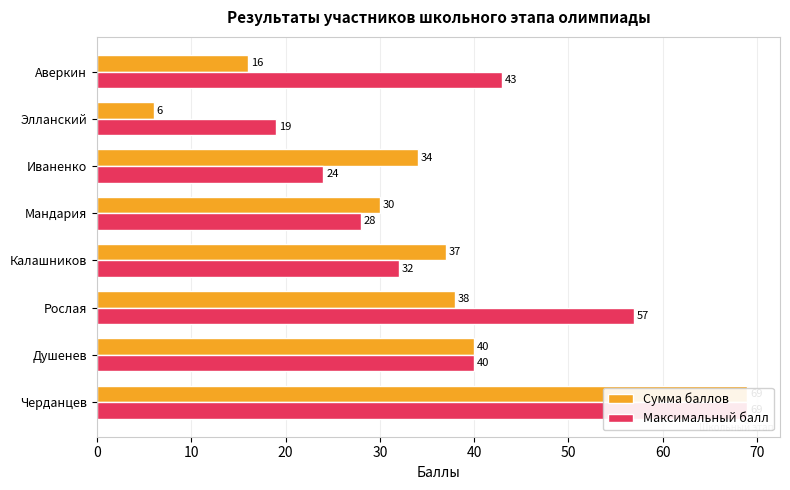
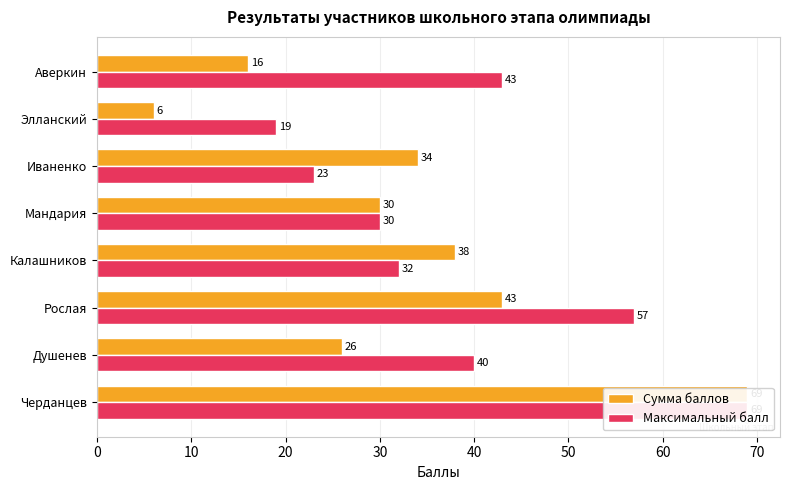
  {
    "Сумма баллов": {
      "Аверкин": 16,
      "Элланский": 6,
      "Иваненко": 34,
      "Мандария": 30,
-     "Калашников": 37,
-     "Рослая": 38,
-     "Душенев": 40
+     "Калашников": 38,
+     "Рослая": 43,
+     "Душенев": 26
    },
    "Максимальный балл": {
      "Аверкин": 43,
      "Элланский": 19,
-     "Иваненко": 24,
-     "Мандария": 28,
+     "Иваненко": 23,
+     "Мандария": 30,
      "Калашников": 32,
      "Рослая": 57,
      "Душенев": 40
    }
  }
